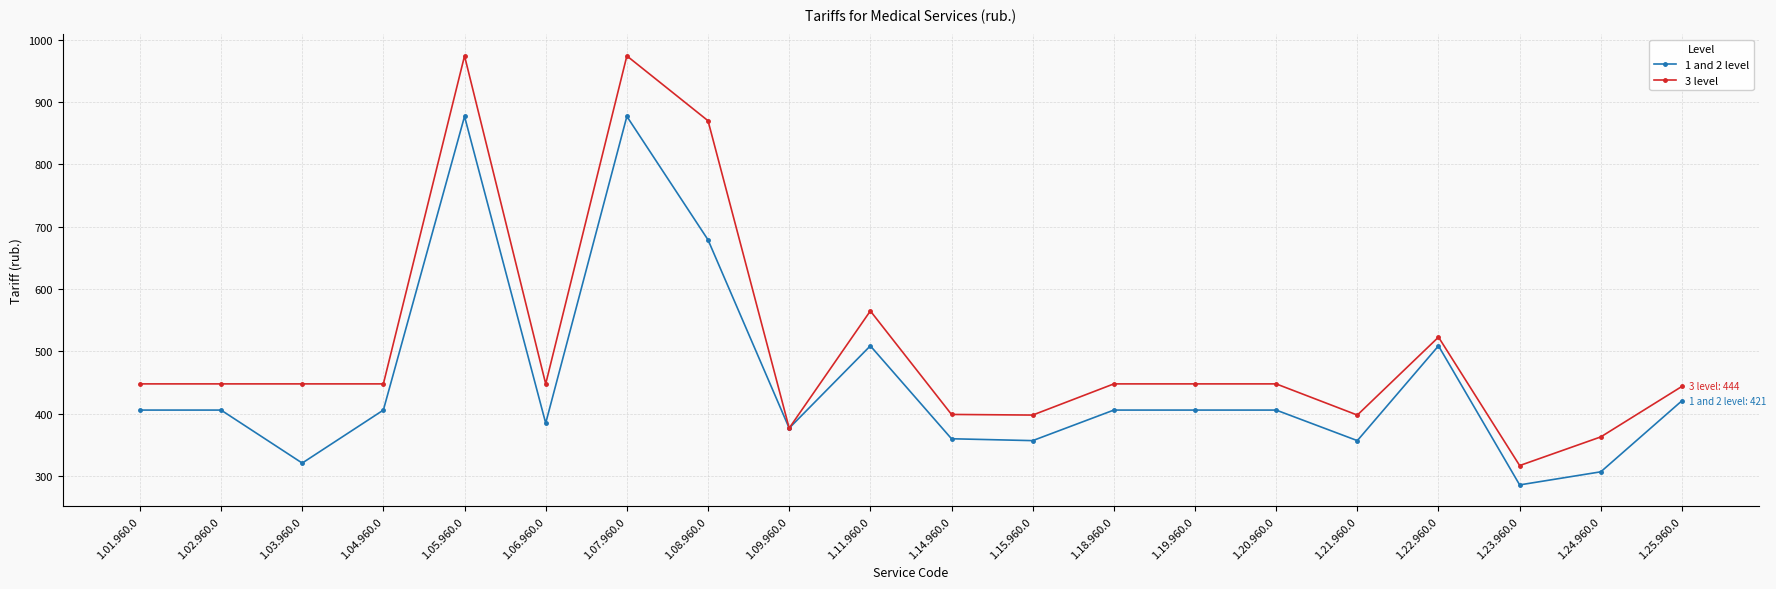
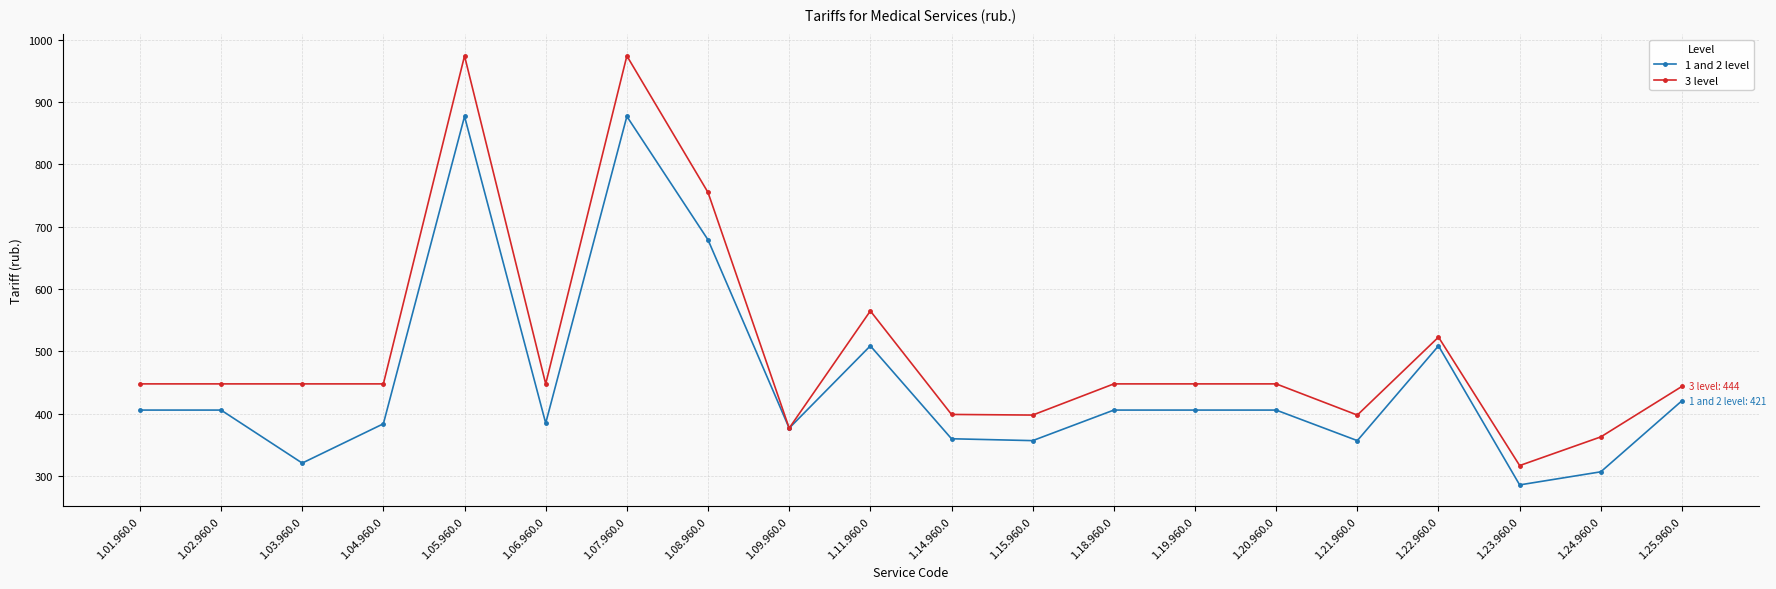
  {
    "1 and 2 level": {
      "1.01.960.0": 410,
      "1.02.960.0": 410,
      "1.03.960.0": 320,
-     "1.04.960.0": 410,
+     "1.04.960.0": 380,
      "1.05.960.0": 880,
      "1.06.960.0": 390,
      "1.07.960.0": 880,
      "1.08.960.0": 680,
      "1.11.960.0": 510,
      "1.14.960.0": 360,
      "1.15.960.0": 360,
      "1.18.960.0": 410,
      "1.19.960.0": 410,
      "1.20.960.0": 410,
      "1.21.960.0": 360,
      "1.22.960.0": 510,
      "1.23.960.0": 290,
      "1.24.960.0": 310
    },
    "3 level": {
      "1.01.960.0": 450,
      "1.02.960.0": 450,
      "1.03.960.0": 450,
      "1.04.960.0": 450,
      "1.05.960.0": 970,
      "1.06.960.0": 450,
      "1.07.960.0": 970,
-     "1.08.960.0": 870,
+     "1.08.960.0": 760,
      "1.11.960.0": 570,
      "1.14.960.0": 400,
      "1.15.960.0": 400,
      "1.18.960.0": 450,
      "1.19.960.0": 450,
      "1.20.960.0": 450,
      "1.21.960.0": 400,
      "1.22.960.0": 520,
      "1.23.960.0": 320,
      "1.24.960.0": 360
    }
  }
